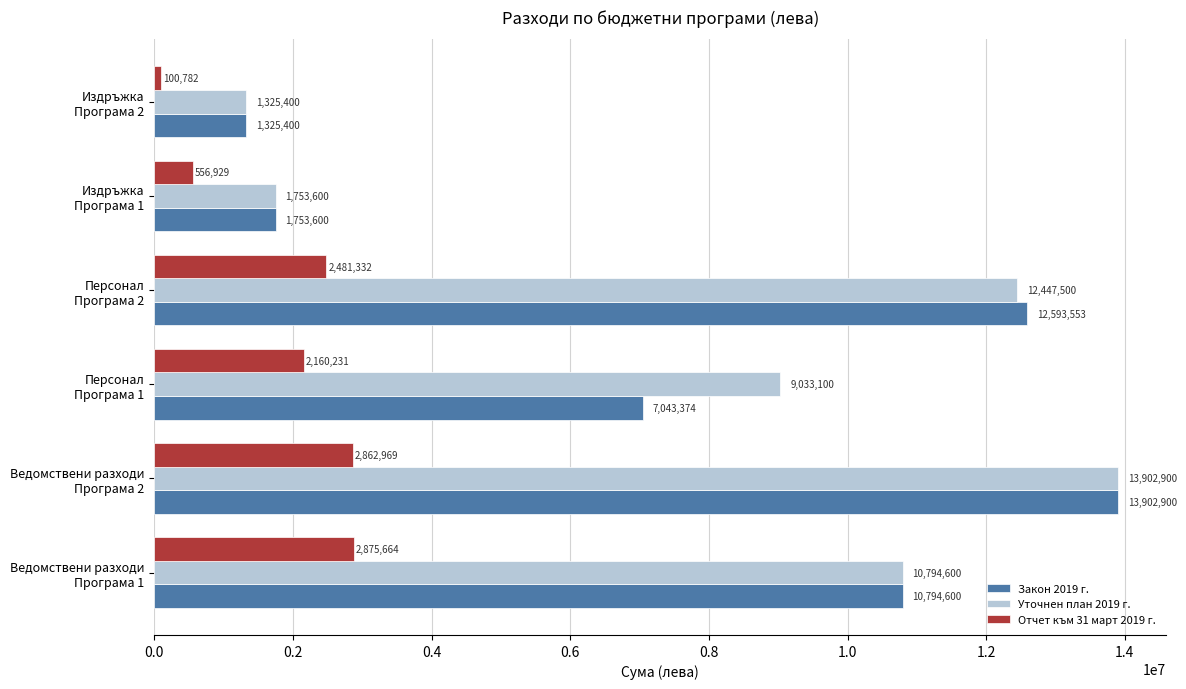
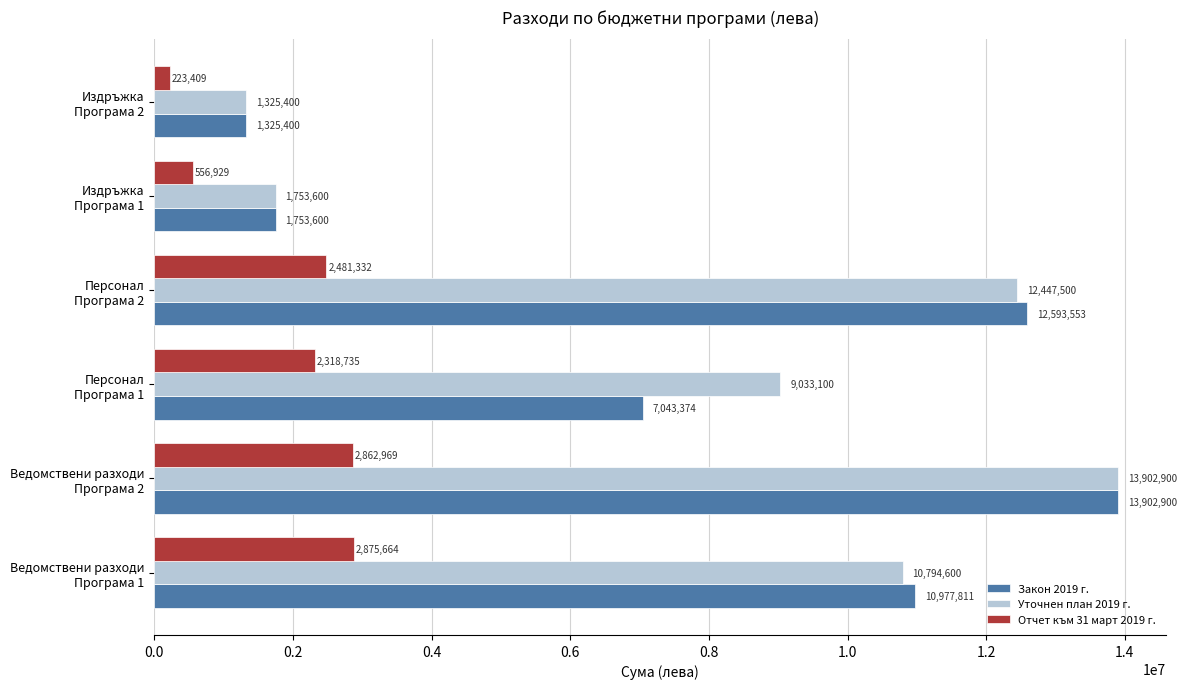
  {
    "Закон 2019 г.": {
      "Издръжка Програма 2": "1,325,400",
      "Издръжка Програма 1": "1,753,600",
      "Персонал Програма 2": "12,593,553",
      "Персонал Програма 1": "7,043,374",
      "Ведомствени разходи Програма 2": "13,902,900",
-     "Ведомствени разходи Програма 1": "10,794,600"
+     "Ведомствени разходи Програма 1": "10,977,811"
    },
    "Уточнен план 2019 г.": {
      "Издръжка Програма 2": "1,325,400",
      "Издръжка Програма 1": "1,753,600",
      "Персонал Програма 2": "12,447,500",
      "Персонал Програма 1": "9,033,100",
      "Ведомствени разходи Програма 2": "13,902,900",
      "Ведомствени разходи Програма 1": "10,794,600"
    },
    "Отчет към 31 март 2019 г.": {
-     "Издръжка Програма 2": "100,782",
+     "Издръжка Програма 2": "223,409",
      "Издръжка Програма 1": "556,929",
      "Персонал Програма 2": "2,481,332",
-     "Персонал Програма 1": "2,160,231",
+     "Персонал Програма 1": "2,318,735",
      "Ведомствени разходи Програма 2": "2,862,969",
      "Ведомствени разходи Програма 1": "2,875,664"
    }
  }
